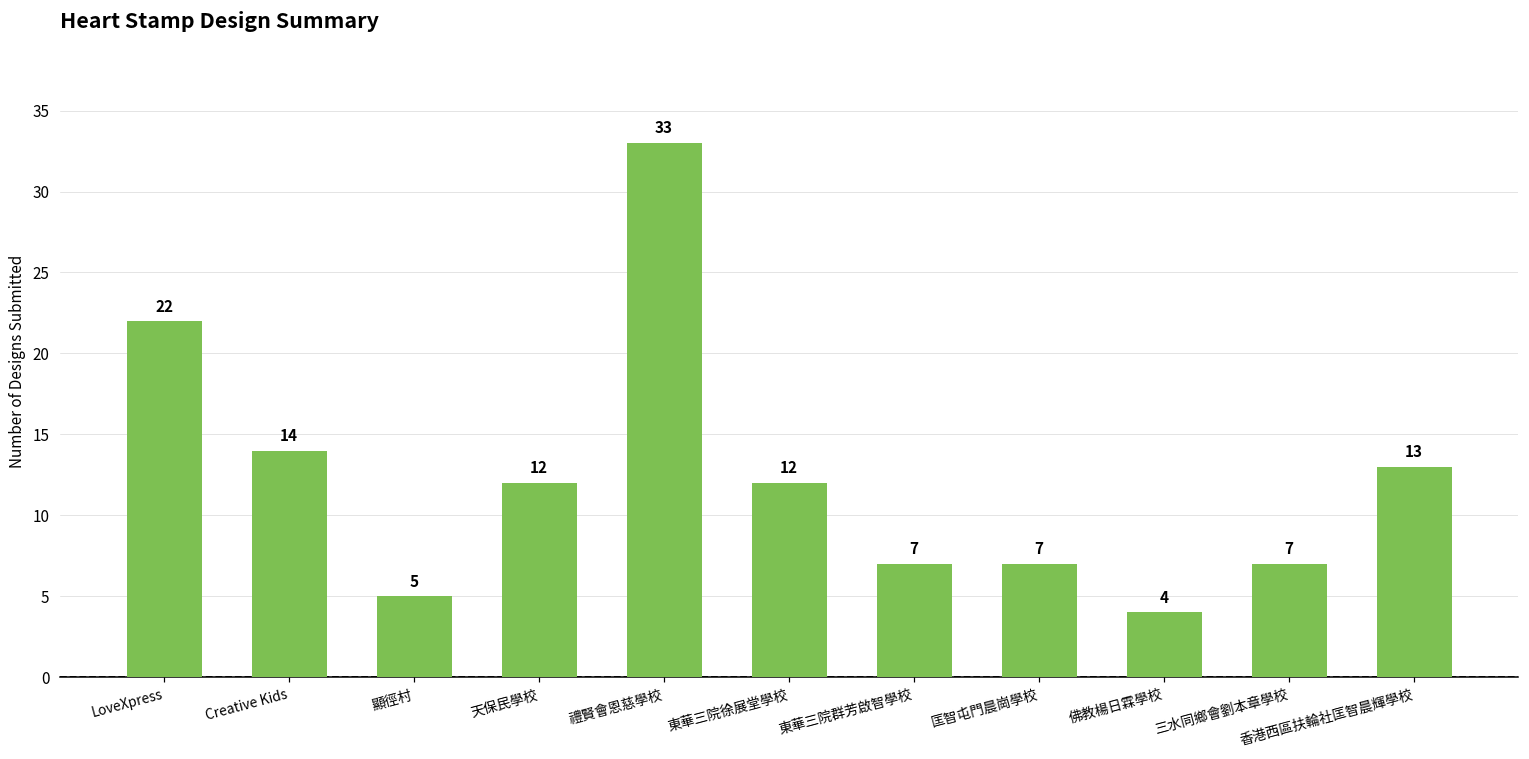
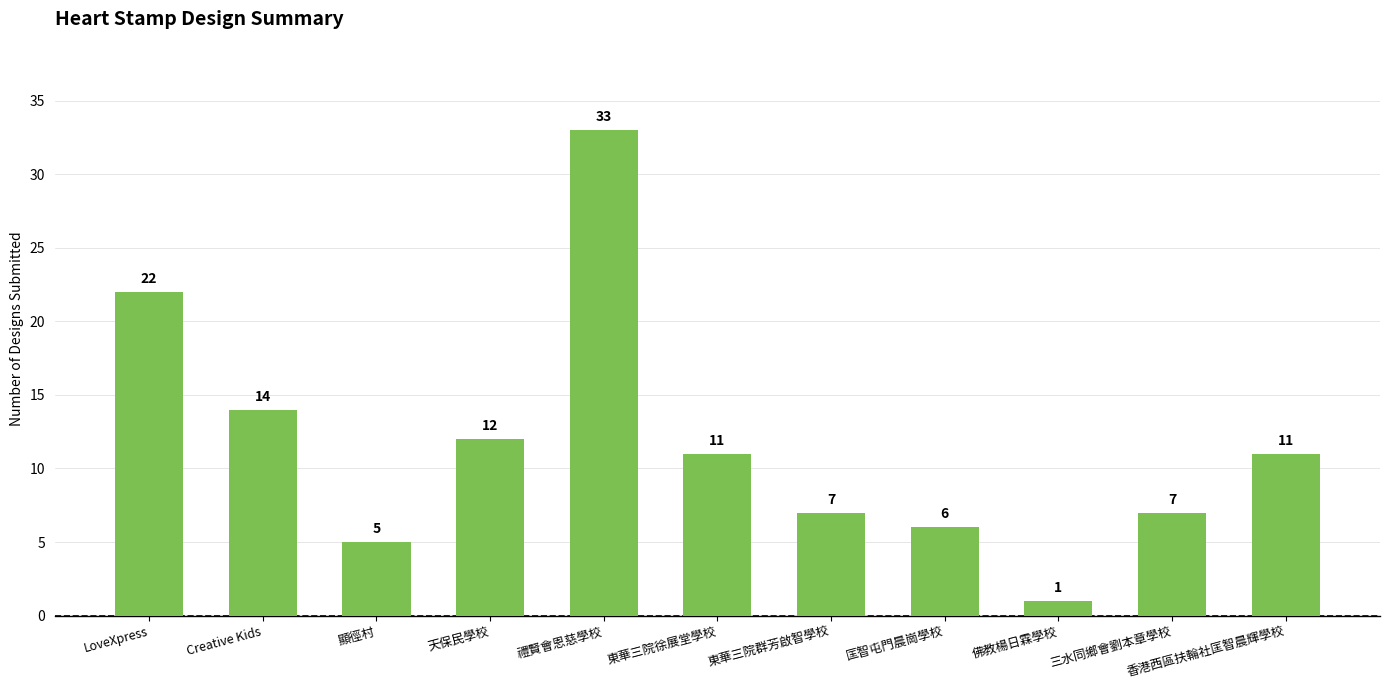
  {
    "LoveXpress": 22,
    "Creative Kids": 14,
    "顯徑村": 5,
    "天保民學校": 12,
    "禮賢會恩慈學校": 33,
-   "東華三院徐展堂學校": 12,
+   "東華三院徐展堂學校": 11,
    "東華三院群芳啟智學校": 7,
-   "匡智屯門晨崗學校": 7,
-   "佛教楊日霖學校": 4,
+   "匡智屯門晨崗學校": 6,
+   "佛教楊日霖學校": 1,
    "三水同鄉會劉本章學校": 7,
-   "香港西區扶輪社匡智晨輝學校": 13
+   "香港西區扶輪社匡智晨輝學校": 11
  }
